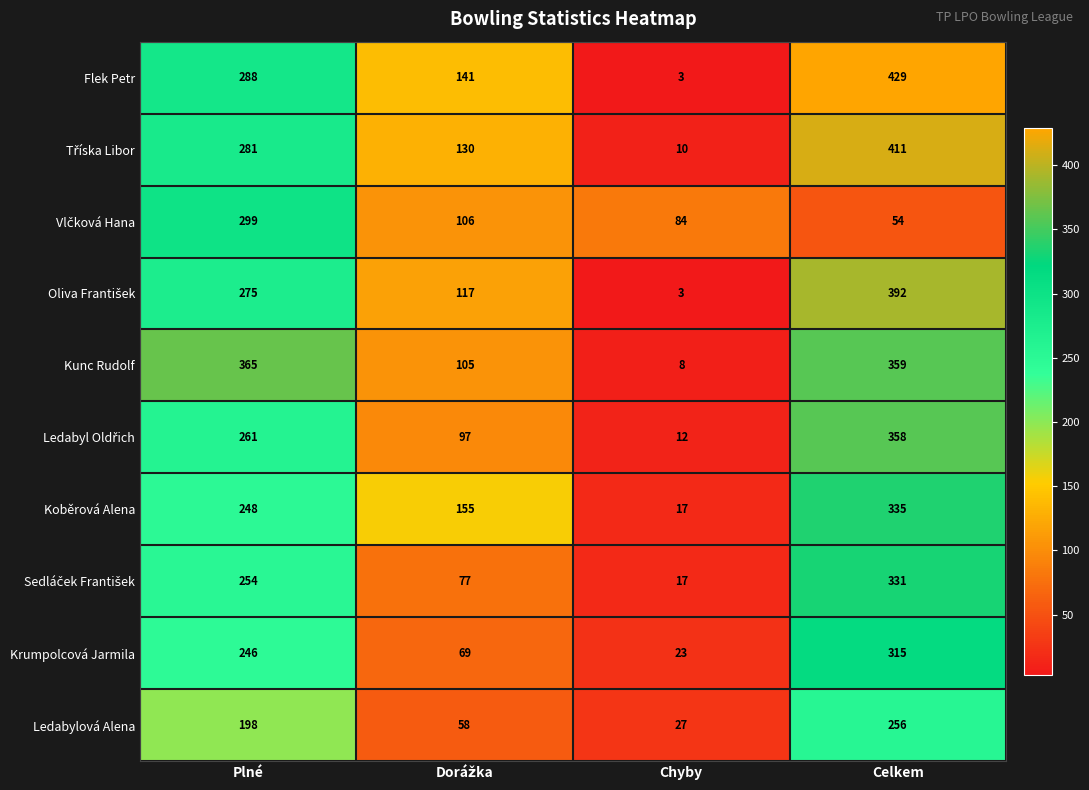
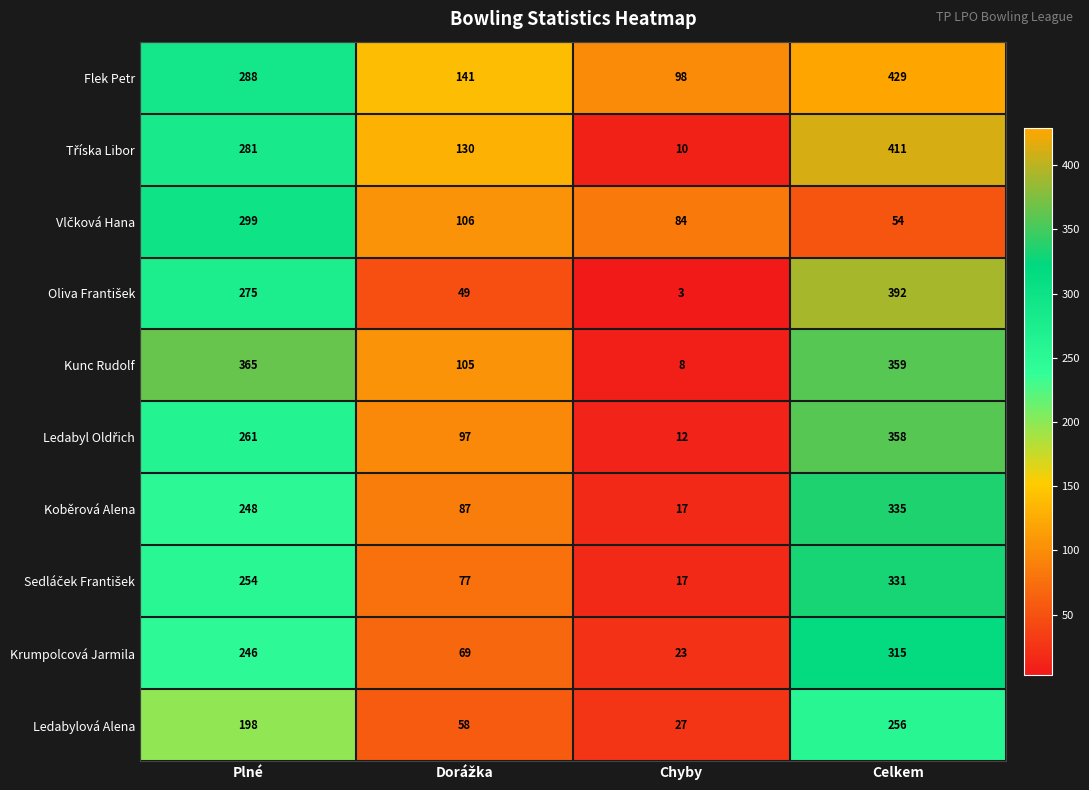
  {
    "Flek Petr": {
      "Plné": 288,
      "Dorážka": 141,
-     "Chyby": 3,
+     "Chyby": 98,
      "Celkem": 429
    },
    "Tříska Libor": {
      "Plné": 281,
      "Dorážka": 130,
      "Chyby": 10,
      "Celkem": 411
    },
    "Vlčková Hana": {
      "Plné": 299,
      "Dorážka": 106,
      "Chyby": 84,
      "Celkem": 54
    },
    "Oliva František": {
      "Plné": 275,
-     "Dorážka": 117,
+     "Dorážka": 49,
      "Chyby": 3,
      "Celkem": 392
    },
    "Kunc Rudolf": {
      "Plné": 365,
      "Dorážka": 105,
      "Chyby": 8,
      "Celkem": 359
    },
    "Ledabyl Oldřich": {
      "Plné": 261,
      "Dorážka": 97,
      "Chyby": 12,
      "Celkem": 358
    },
    "Koběrová Alena": {
      "Plné": 248,
-     "Dorážka": 155,
+     "Dorážka": 87,
      "Chyby": 17,
      "Celkem": 335
    },
    "Sedláček František": {
      "Plné": 254,
      "Dorážka": 77,
      "Chyby": 17,
      "Celkem": 331
    },
    "Krumpolcová Jarmila": {
      "Plné": 246,
      "Dorážka": 69,
      "Chyby": 23,
      "Celkem": 315
    },
    "Ledabylová Alena": {
      "Plné": 198,
      "Dorážka": 58,
      "Chyby": 27,
      "Celkem": 256
    }
  }
